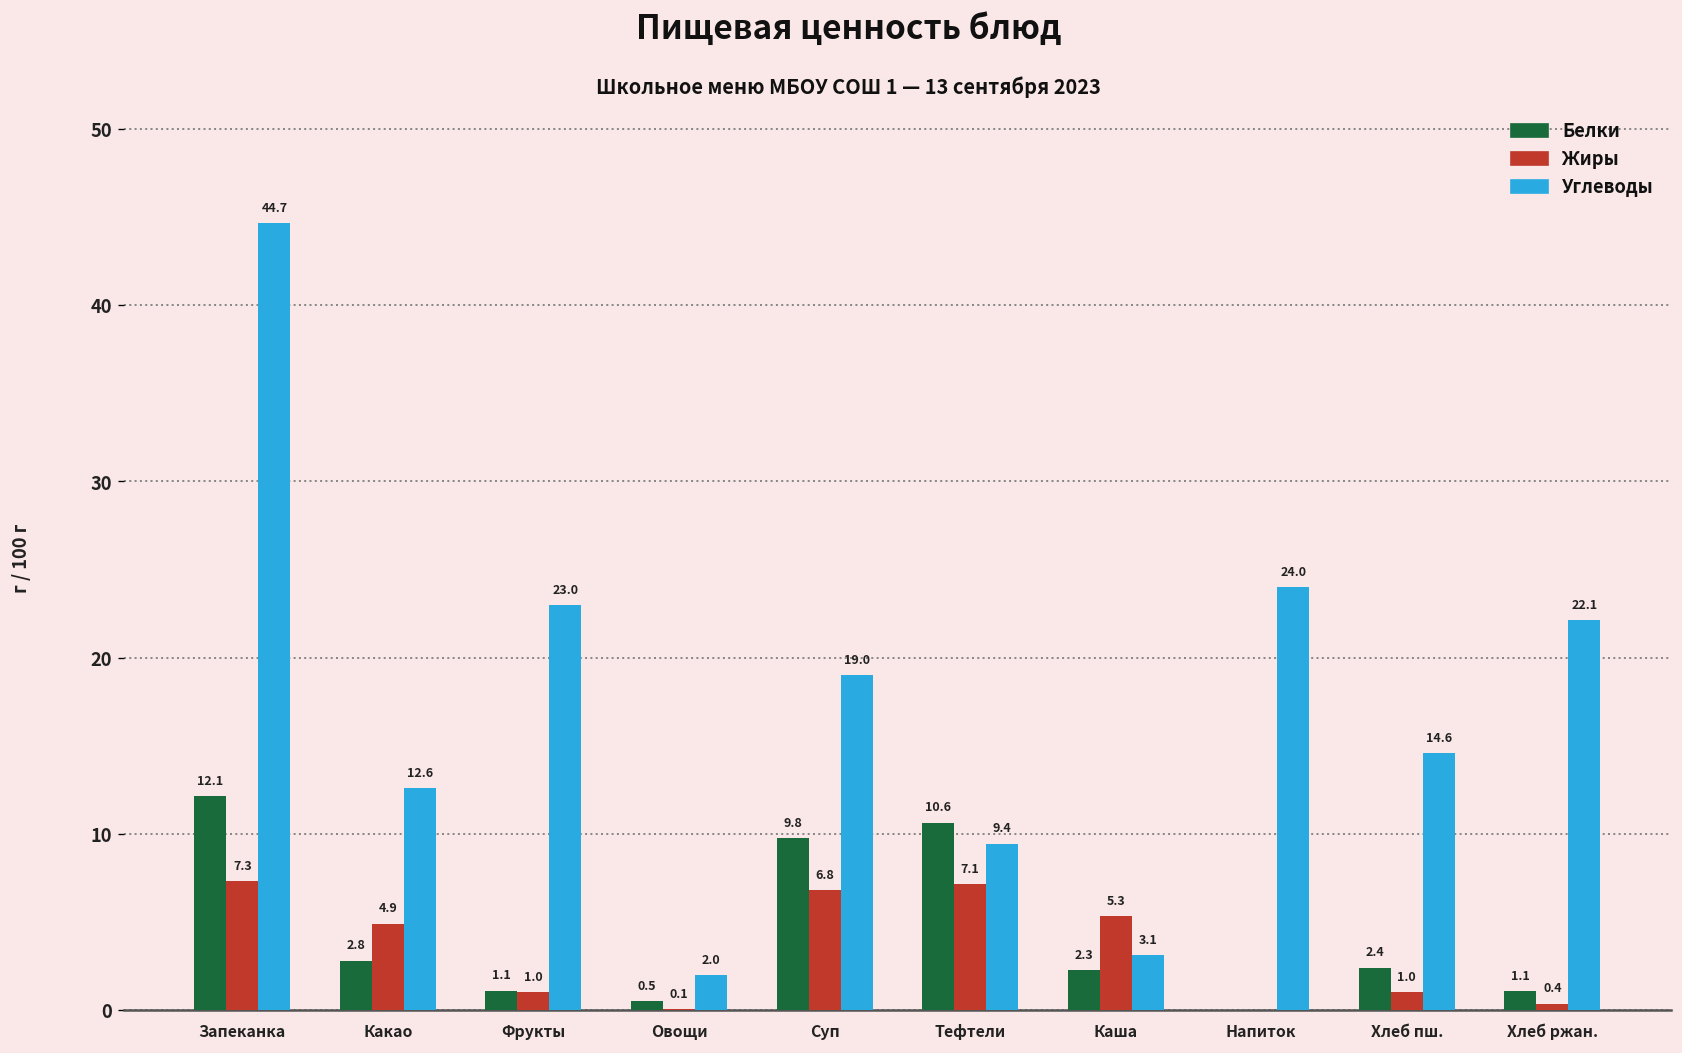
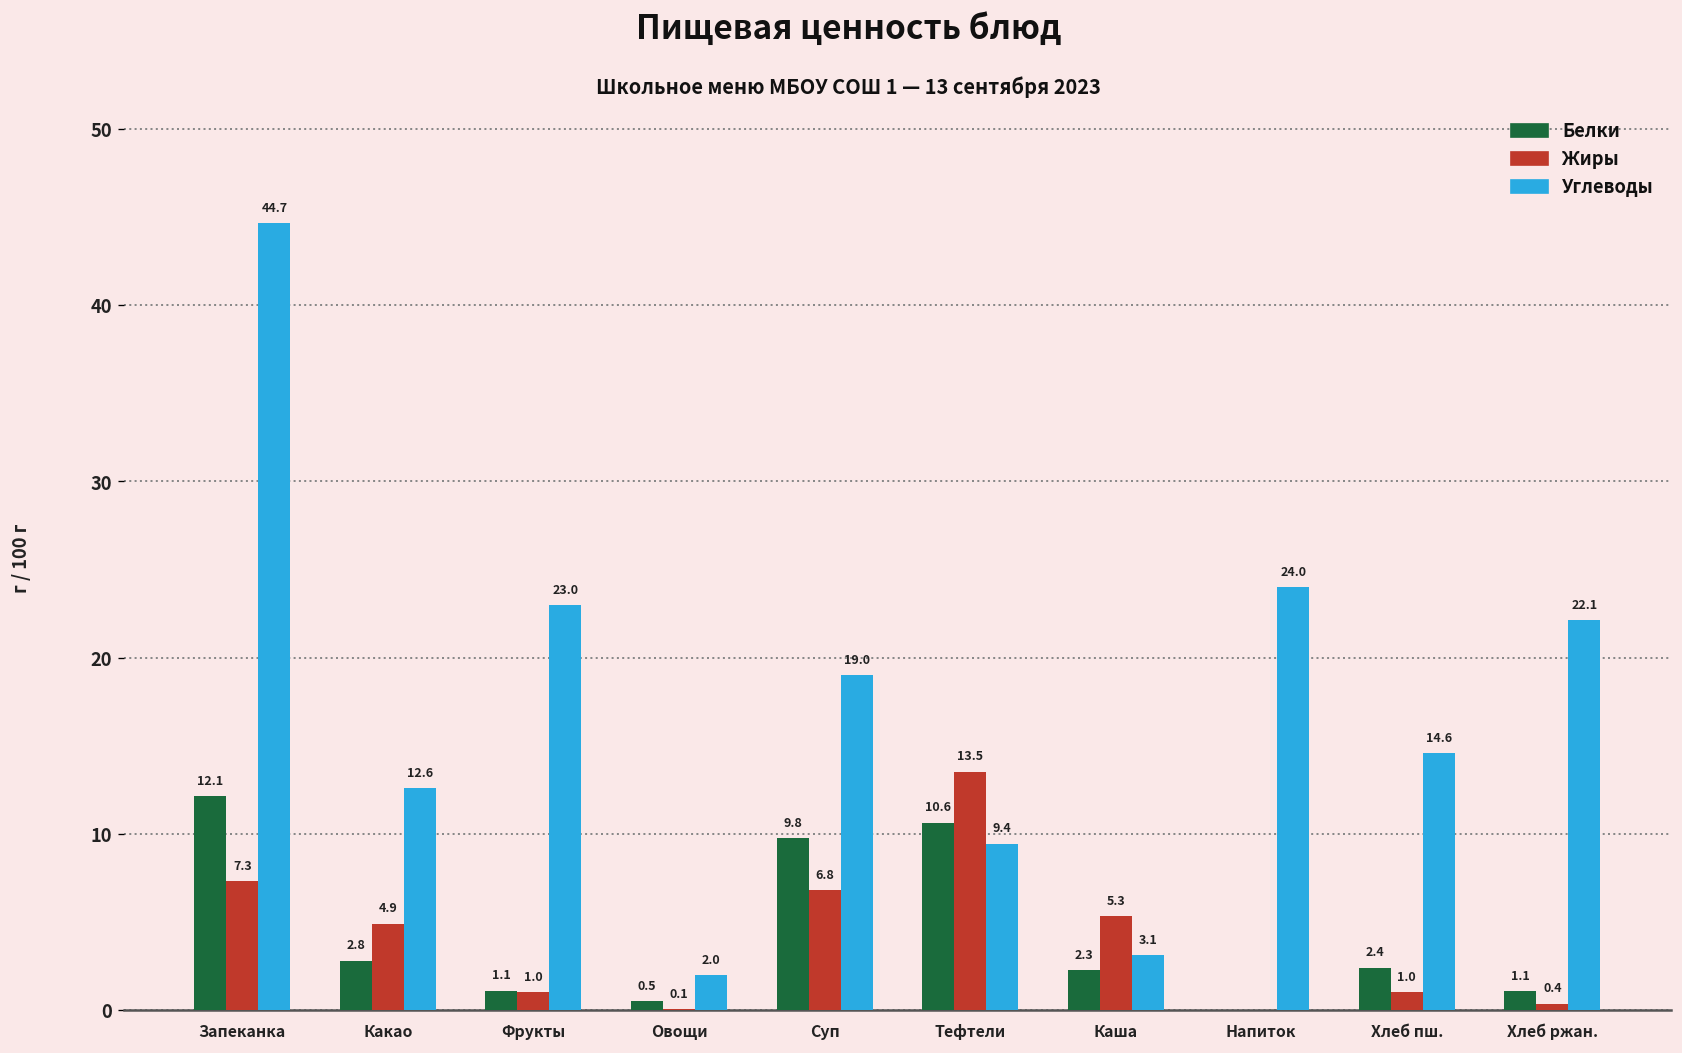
  {
    "Белки": {
      "Запеканка": 12.1,
      "Какао": 2.8,
      "Фрукты": 1.1,
      "Овощи": 0.5,
      "Суп": 9.8,
      "Тефтели": 10.6,
      "Каша": 2.3,
      "Хлеб пш.": 2.4,
      "Хлеб ржан.": 1.1
    },
    "Жиры": {
      "Запеканка": 7.3,
      "Какао": 4.9,
      "Фрукты": 1.0,
      "Овощи": 0.1,
      "Суп": 6.8,
-     "Тефтели": 7.1,
+     "Тефтели": 13.5,
      "Каша": 5.3,
      "Хлеб пш.": 1.0,
      "Хлеб ржан.": 0.4
    },
    "Углеводы": {
      "Запеканка": 44.7,
      "Какао": 12.6,
      "Фрукты": 23.0,
      "Овощи": 2.0,
      "Суп": 19.0,
      "Тефтели": 9.4,
      "Каша": 3.1,
      "Напиток": 24.0,
      "Хлеб пш.": 14.6,
      "Хлеб ржан.": 22.1
    }
  }
